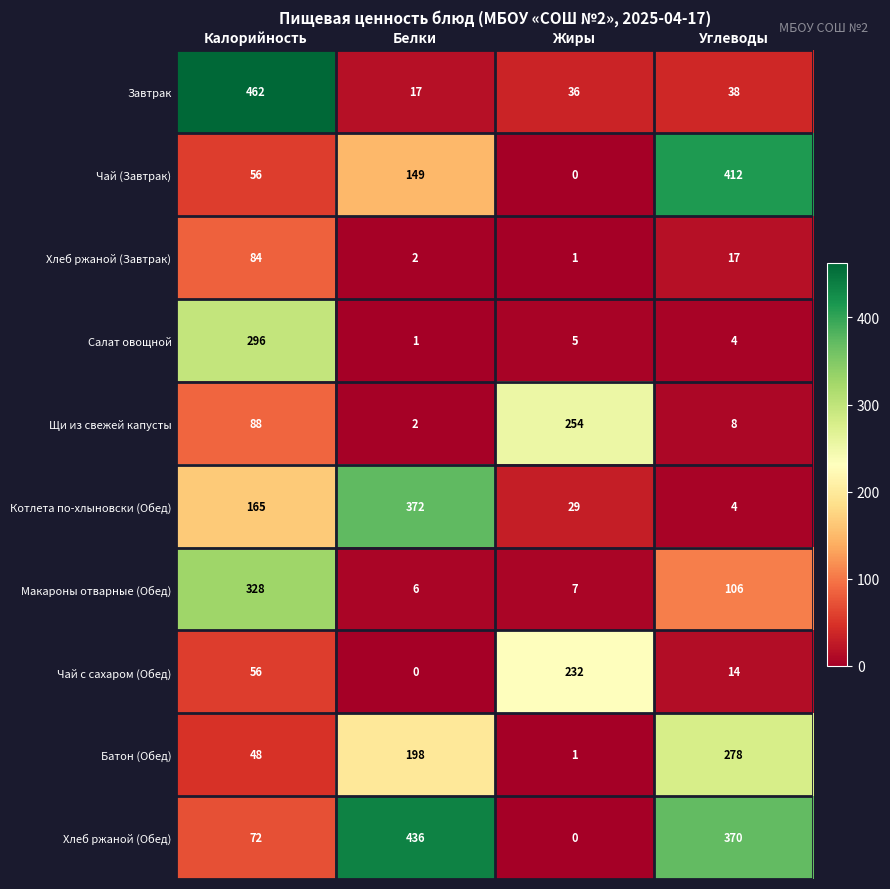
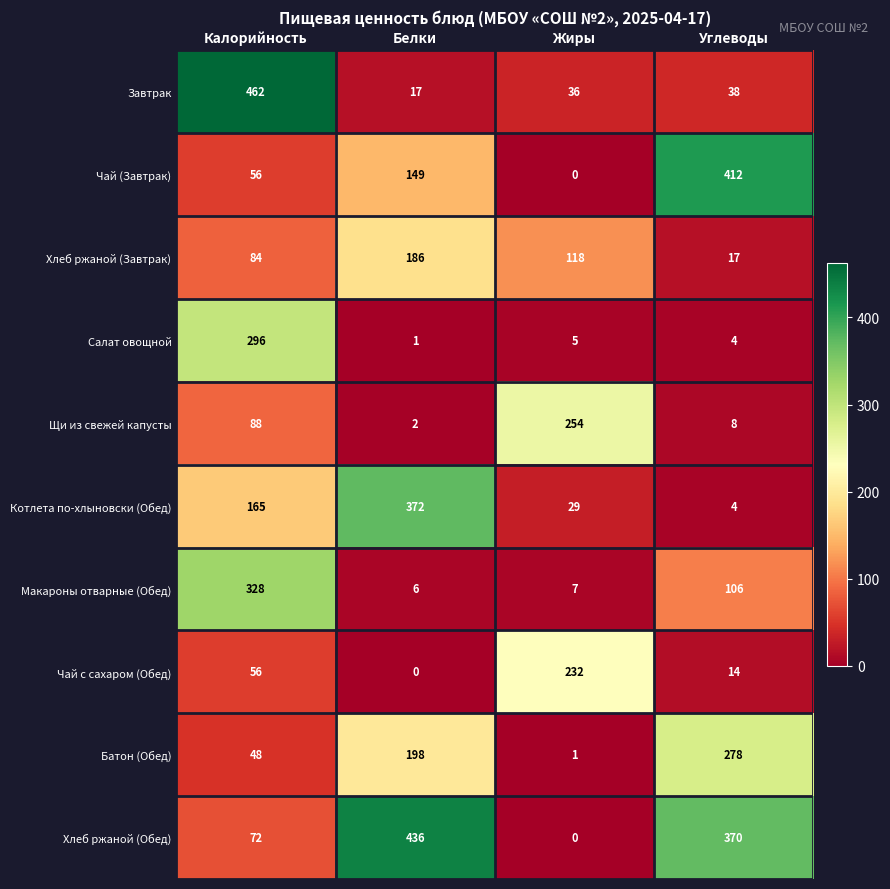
  {
    "Завтрак": {
      "Калорийность": 462,
      "Белки": 17,
      "Жиры": 36,
      "Углеводы": 38
    },
    "Чай (Завтрак)": {
      "Калорийность": 56,
      "Белки": 149,
      "Жиры": 0,
      "Углеводы": 412
    },
    "Хлеб ржаной (Завтрак)": {
      "Калорийность": 84,
-     "Белки": 2,
-     "Жиры": 1,
+     "Белки": 186,
+     "Жиры": 118,
      "Углеводы": 17
    },
    "Салат овощной": {
      "Калорийность": 296,
      "Белки": 1,
      "Жиры": 5,
      "Углеводы": 4
    },
    "Щи из свежей капусты": {
      "Калорийность": 88,
      "Белки": 2,
      "Жиры": 254,
      "Углеводы": 8
    },
    "Котлета по-хлыновски (Обед)": {
      "Калорийность": 165,
      "Белки": 372,
      "Жиры": 29,
      "Углеводы": 4
    },
    "Макароны отварные (Обед)": {
      "Калорийность": 328,
      "Белки": 6,
      "Жиры": 7,
      "Углеводы": 106
    },
    "Чай с сахаром (Обед)": {
      "Калорийность": 56,
      "Белки": 0,
      "Жиры": 232,
      "Углеводы": 14
    },
    "Батон (Обед)": {
      "Калорийность": 48,
      "Белки": 198,
      "Жиры": 1,
      "Углеводы": 278
    },
    "Хлеб ржаной (Обед)": {
      "Калорийность": 72,
      "Белки": 436,
      "Жиры": 0,
      "Углеводы": 370
    }
  }
